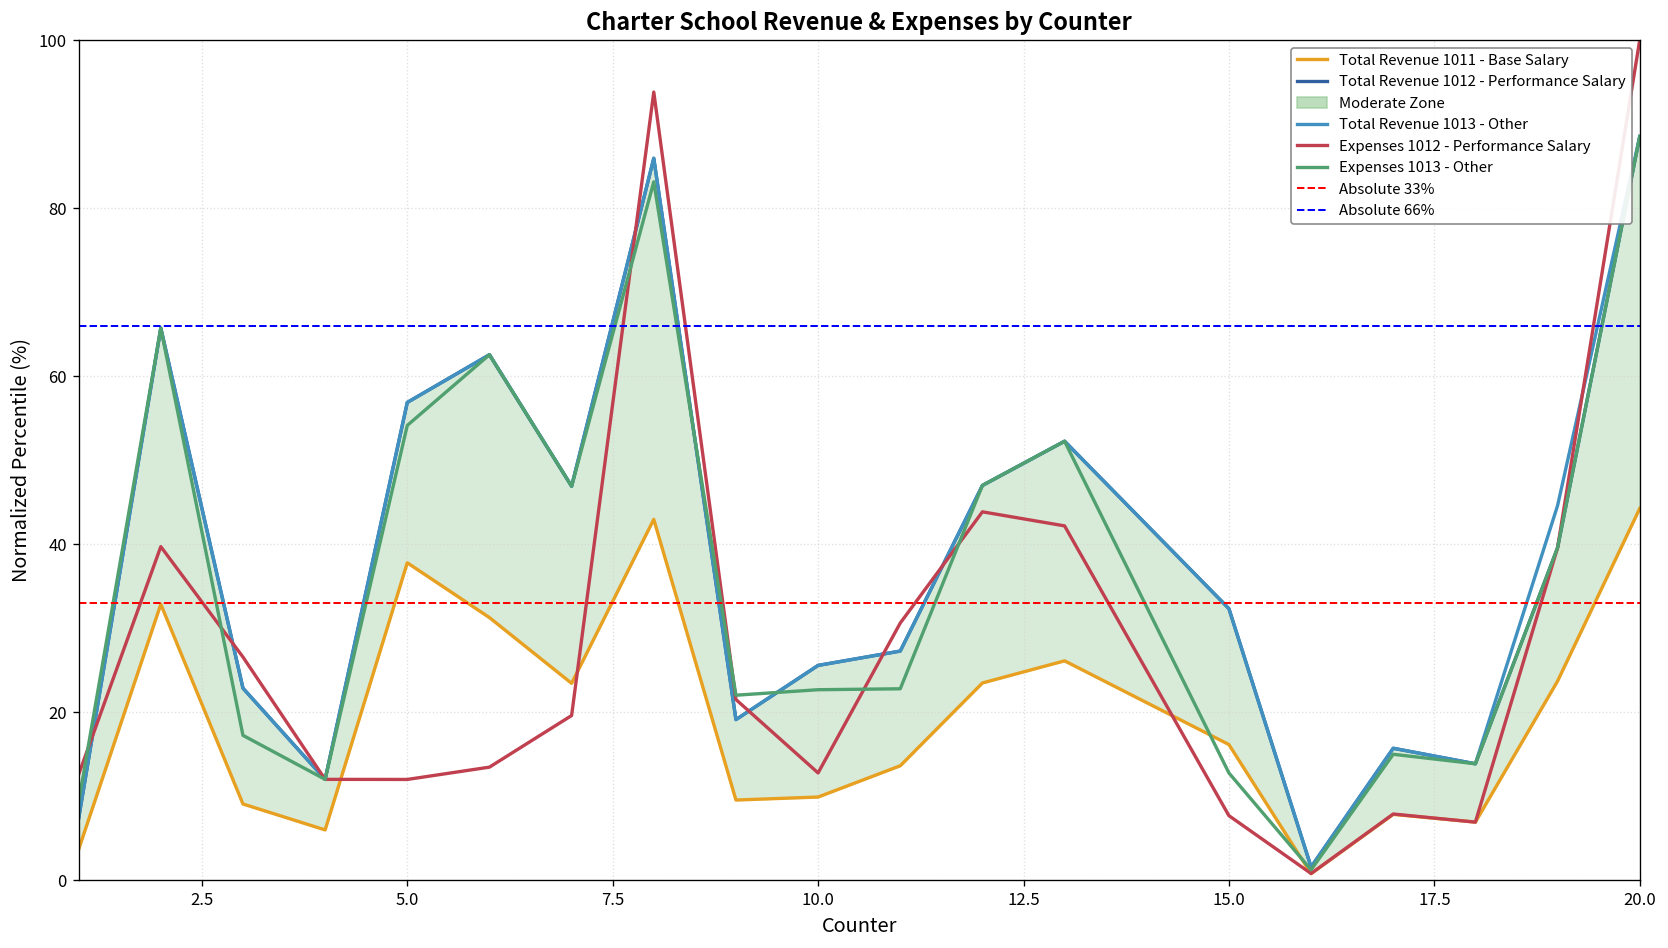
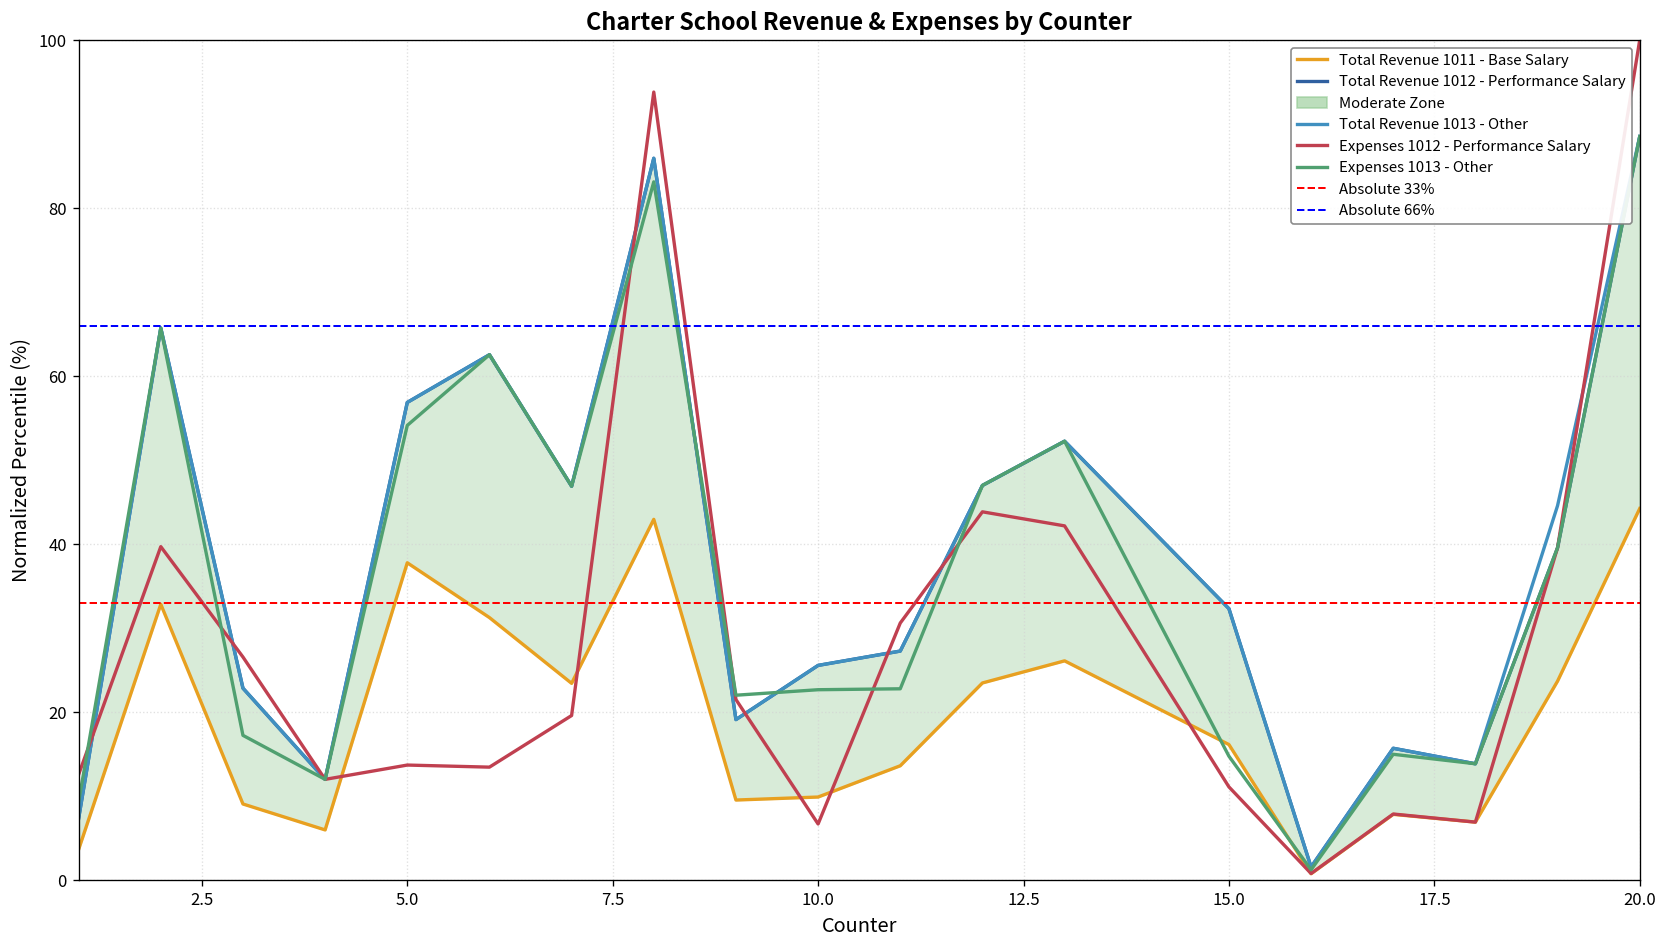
  {
    "Total Revenue 1011 - Base Salary": {
      "5.0": 38,
      "10.0": 10,
      "15.0": 16,
      "20.0": 44
    },
    "Expenses 1012 - Performance Salary": {
-     "5.0": 12,
-     "10.0": 13,
-     "15.0": 8,
+     "5.0": 14,
+     "10.0": 7,
+     "15.0": 11,
      "20.0": 100
    },
    "Expenses 1013 - Other": {
      "5.0": 54,
      "10.0": 23,
-     "15.0": 13
+     "15.0": 15
    }
  }
